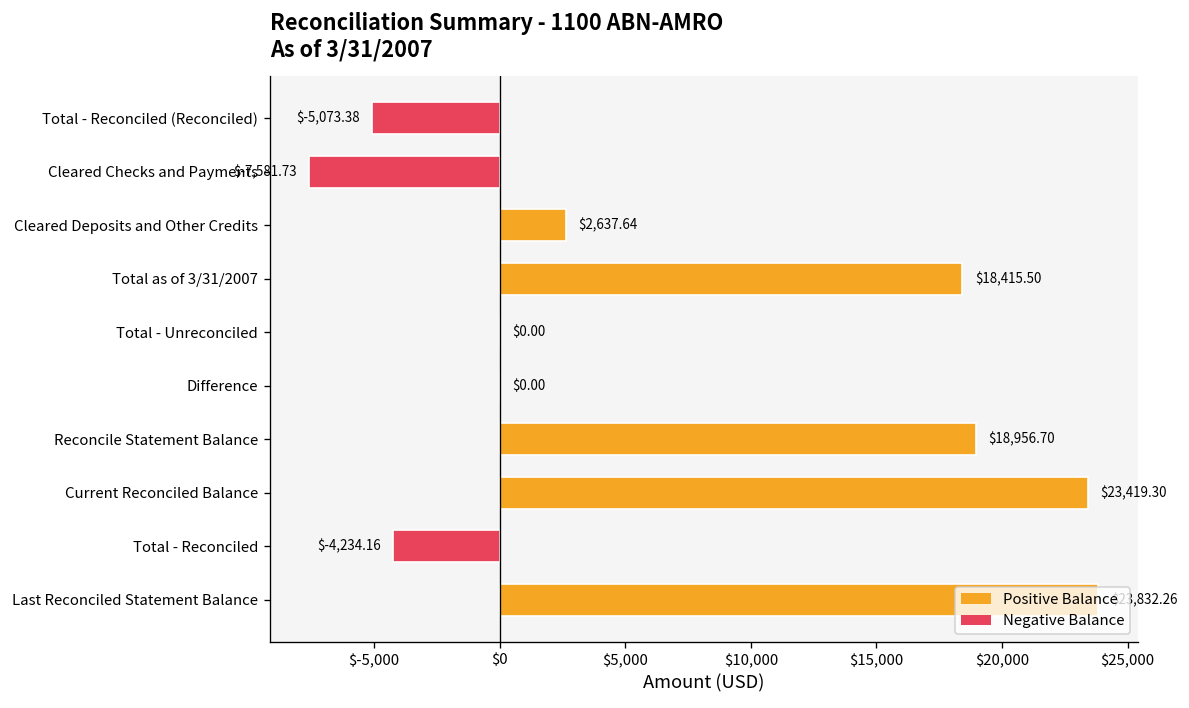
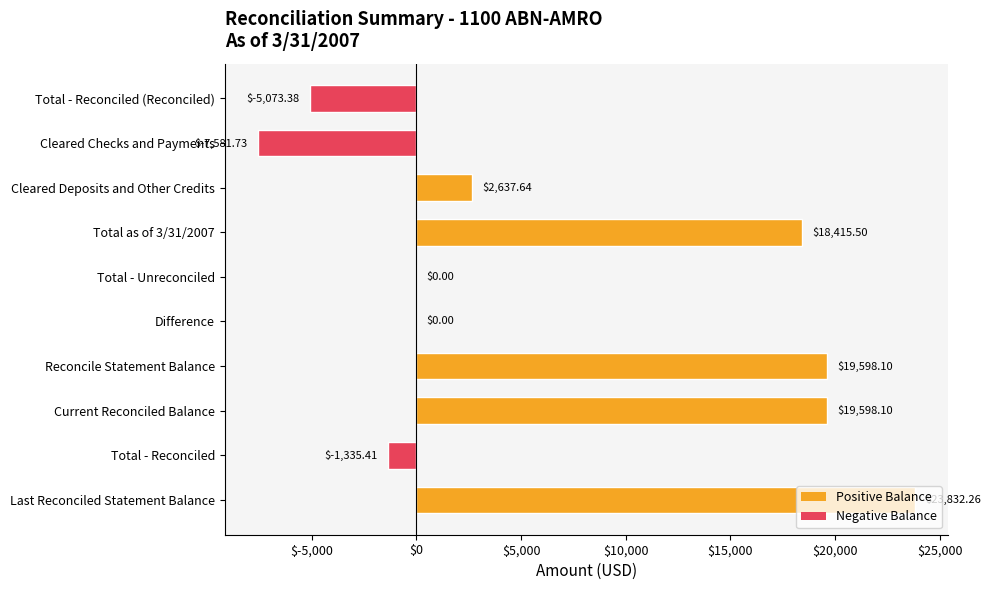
  {
    "Total - Reconciled (Reconciled)": "$-5,073.38",
    "Cleared Checks and Payments": "$-7,581.73",
    "Cleared Deposits and Other Credits": "$2,637.64",
    "Total as of 3/31/2007": "$18,415.50",
    "Total - Unreconciled": "$0.00",
    "Difference": "$0.00",
-   "Reconcile Statement Balance": "$18,956.70",
-   "Current Reconciled Balance": "$23,419.30",
-   "Total - Reconciled": "$-4,234.16"
+   "Reconcile Statement Balance": "$19,598.10",
+   "Current Reconciled Balance": "$19,598.10",
+   "Total - Reconciled": "$-1,335.41"
  }
